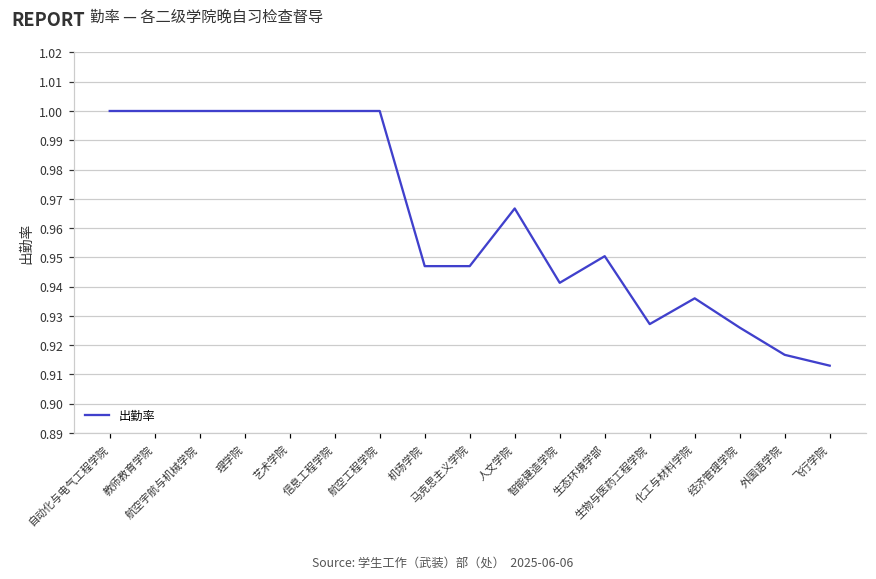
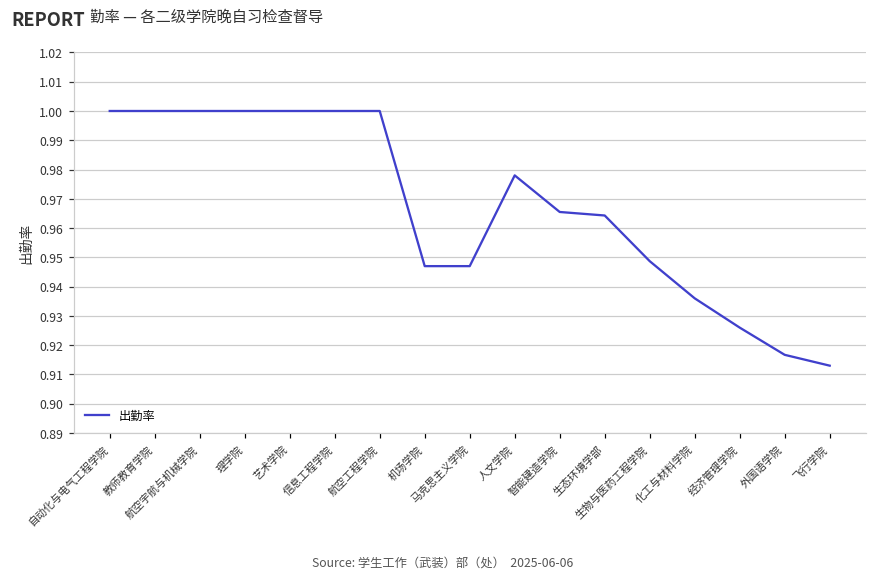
  {
    "自动化与电气工程学院": 1.000,
    "教师教育学院": 1.000,
    "航空宇航与机械学院": 1.000,
    "理学院": 1.000,
    "艺术学院": 1.000,
    "信息工程学院": 1.000,
    "航空工程学院": 1.000,
    "机场学院": 0.947,
    "马克思主义学院": 0.947,
-   "人文学院": 0.967,
-   "智能建造学院": 0.941,
-   "生态环境学部": 0.950,
-   "生物与医药工程学院": 0.927,
+   "人文学院": 0.978,
+   "智能建造学院": 0.966,
+   "生态环境学部": 0.964,
+   "生物与医药工程学院": 0.949,
    "化工与材料学院": 0.936,
    "经济管理学院": 0.926,
    "外国语学院": 0.917,
    "飞行学院": 0.913
  }
